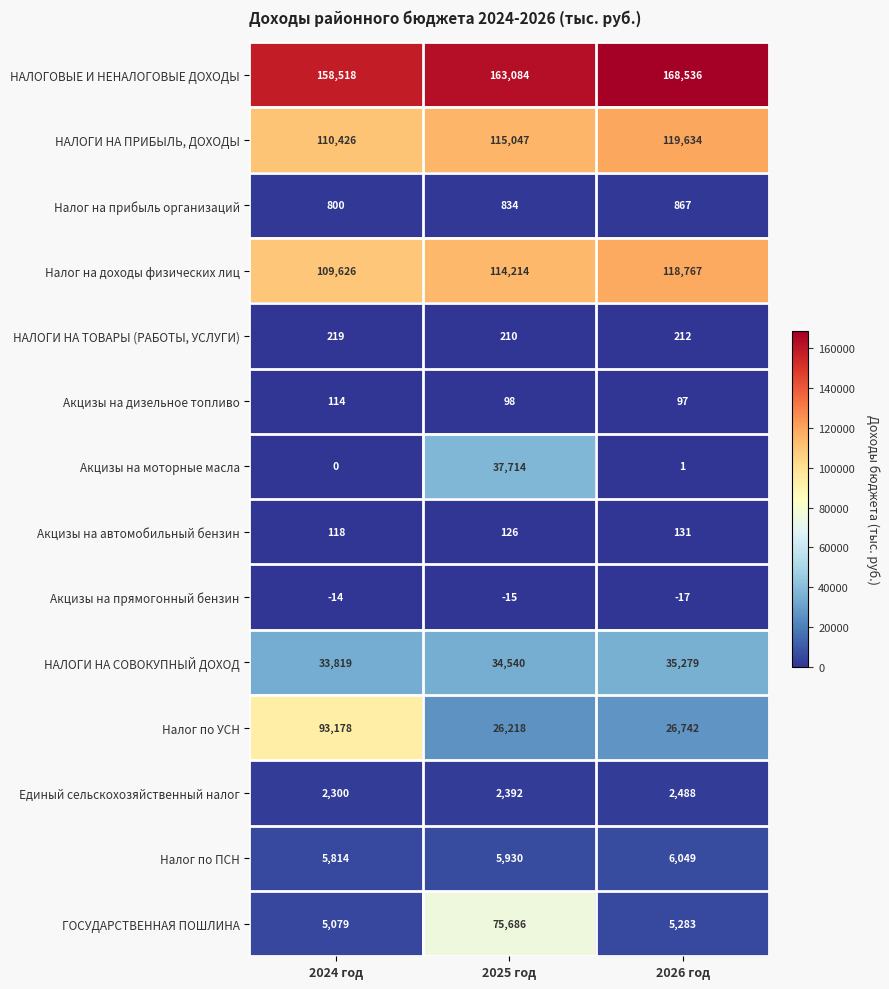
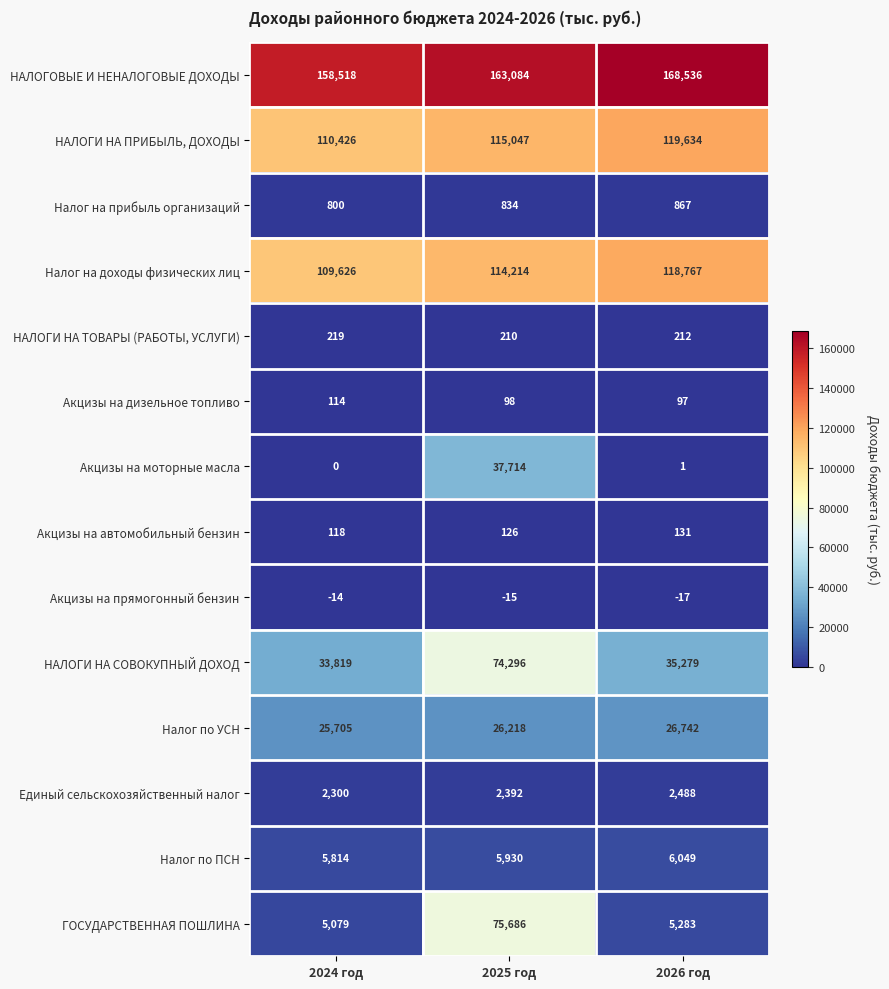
  {
    "НАЛОГОВЫЕ И НЕНАЛОГОВЫЕ ДОХОДЫ": {
      "2024 год": "158,518",
      "2025 год": "163,084",
      "2026 год": "168,536"
    },
    "НАЛОГИ НА ПРИБЫЛЬ, ДОХОДЫ": {
      "2024 год": "110,426",
      "2025 год": "115,047",
      "2026 год": "119,634"
    },
    "Налог на прибыль организаций": {
      "2024 год": "800",
      "2025 год": "834",
      "2026 год": "867"
    },
    "Налог на доходы физических лиц": {
      "2024 год": "109,626",
      "2025 год": "114,214",
      "2026 год": "118,767"
    },
    "НАЛОГИ НА ТОВАРЫ (РАБОТЫ, УСЛУГИ)": {
      "2024 год": "219",
      "2025 год": "210",
      "2026 год": "212"
    },
    "Акцизы на дизельное топливо": {
      "2024 год": "114",
      "2025 год": "98",
      "2026 год": "97"
    },
    "Акцизы на моторные масла": {
      "2024 год": "0",
      "2025 год": "37,714",
      "2026 год": "1"
    },
    "Акцизы на автомобильный бензин": {
      "2024 год": "118",
      "2025 год": "126",
      "2026 год": "131"
    },
    "Акцизы на прямогонный бензин": {
      "2024 год": "-14",
      "2025 год": "-15",
      "2026 год": "-17"
    },
    "НАЛОГИ НА СОВОКУПНЫЙ ДОХОД": {
      "2024 год": "33,819",
-     "2025 год": "34,540",
+     "2025 год": "74,296",
      "2026 год": "35,279"
    },
    "Налог по УСН": {
-     "2024 год": "93,178",
+     "2024 год": "25,705",
      "2025 год": "26,218",
      "2026 год": "26,742"
    },
    "Единый сельскохозяйственный налог": {
      "2024 год": "2,300",
      "2025 год": "2,392",
      "2026 год": "2,488"
    },
    "Налог по ПСН": {
      "2024 год": "5,814",
      "2025 год": "5,930",
      "2026 год": "6,049"
    },
    "ГОСУДАРСТВЕННАЯ ПОШЛИНА": {
      "2024 год": "5,079",
      "2025 год": "75,686",
      "2026 год": "5,283"
    }
  }
